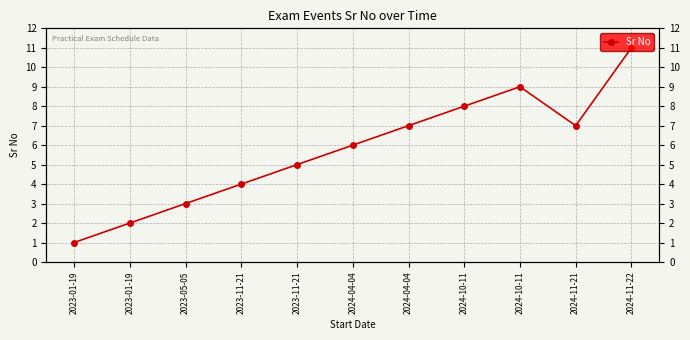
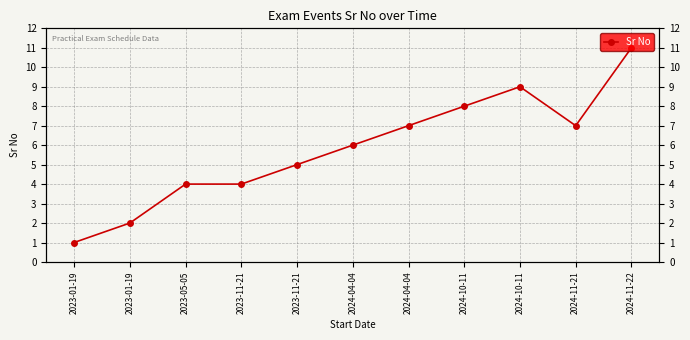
  {
-   "2023-05-05": 3,
+   "2023-05-05": 4,
    "2024-11-21": 7
  }
